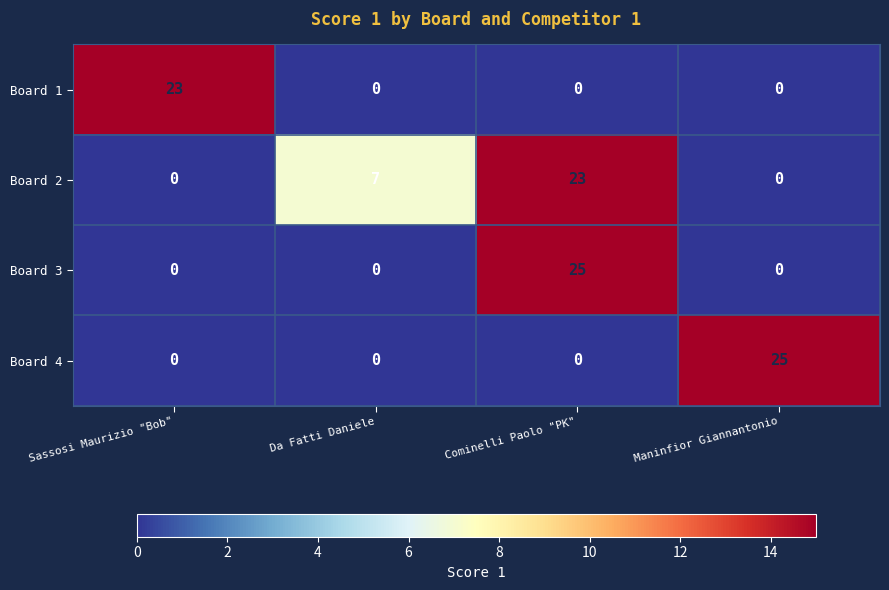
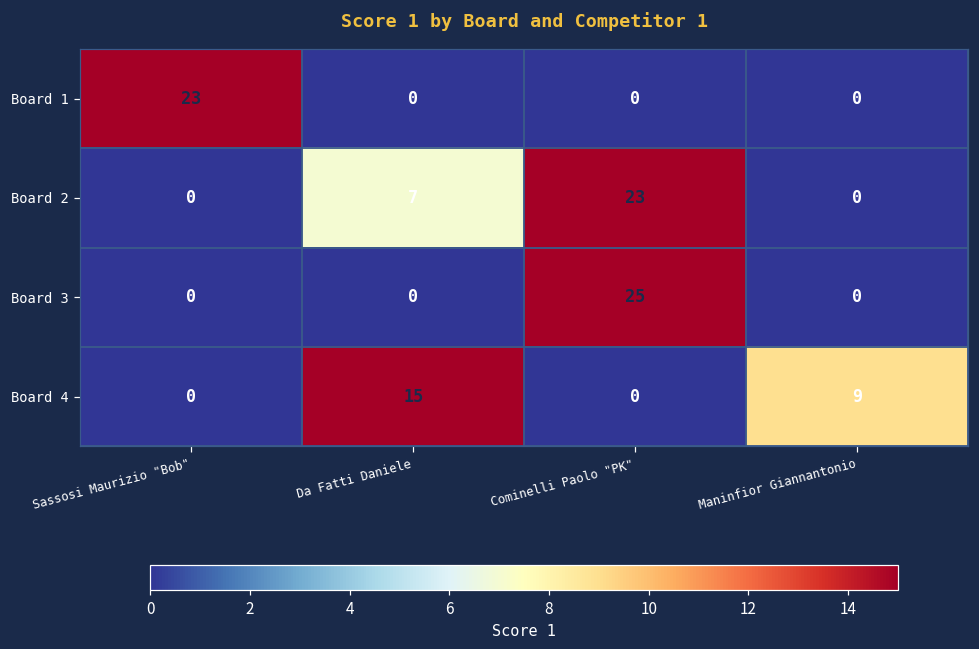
  {
    "Board 1": {
      "Sassosi Maurizio \"Bob\"": 23,
      "Da Fatti Daniele": 0,
      "Cominelli Paolo \"PK\"": 0,
      "Maninfior Giannantonio": 0
    },
    "Board 2": {
      "Sassosi Maurizio \"Bob\"": 0,
      "Cominelli Paolo \"PK\"": 23,
      "Maninfior Giannantonio": 0
    },
    "Board 3": {
      "Sassosi Maurizio \"Bob\"": 0,
      "Da Fatti Daniele": 0,
      "Cominelli Paolo \"PK\"": 25,
      "Maninfior Giannantonio": 0
    },
    "Board 4": {
      "Sassosi Maurizio \"Bob\"": 0,
-     "Da Fatti Daniele": 0,
+     "Da Fatti Daniele": 15,
      "Cominelli Paolo \"PK\"": 0,
-     "Maninfior Giannantonio": 25
+     "Maninfior Giannantonio": 9
    }
  }
